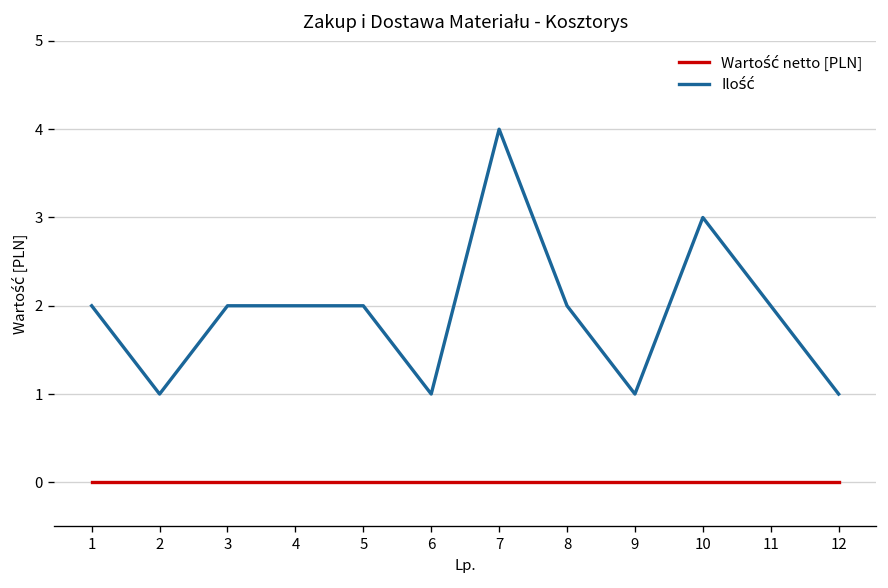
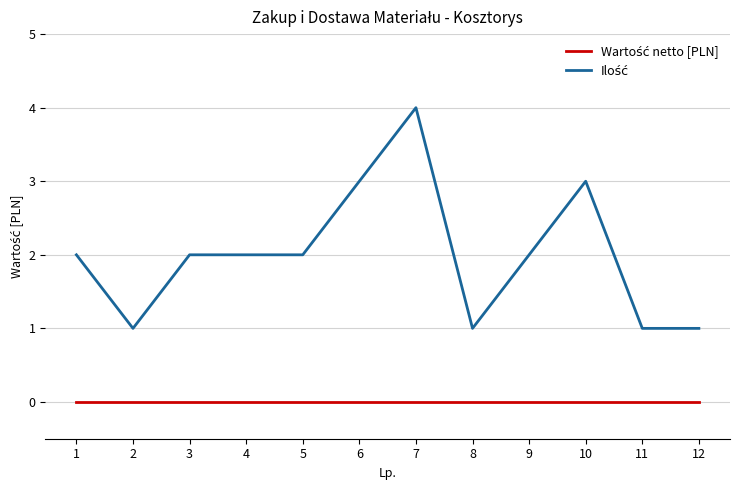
  {
    "Wartość netto [PLN]": {
      "1": 0,
      "2": 0,
      "3": 0,
      "4": 0,
      "5": 0,
      "6": 0,
      "7": 0,
      "8": 0,
      "9": 0,
      "10": 0,
      "11": 0,
      "12": 0
    },
    "Ilość": {
      "1": 2,
      "2": 1,
      "3": 2,
      "4": 2,
      "5": 2,
-     "6": 1,
+     "6": 3,
      "7": 4,
-     "8": 2,
-     "9": 1,
+     "8": 1,
+     "9": 2,
      "10": 3,
-     "11": 2,
+     "11": 1,
      "12": 1
    }
  }
